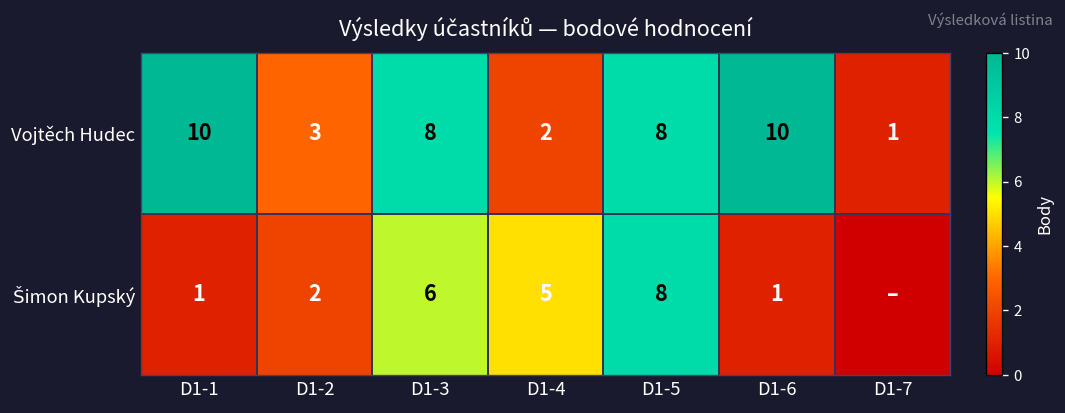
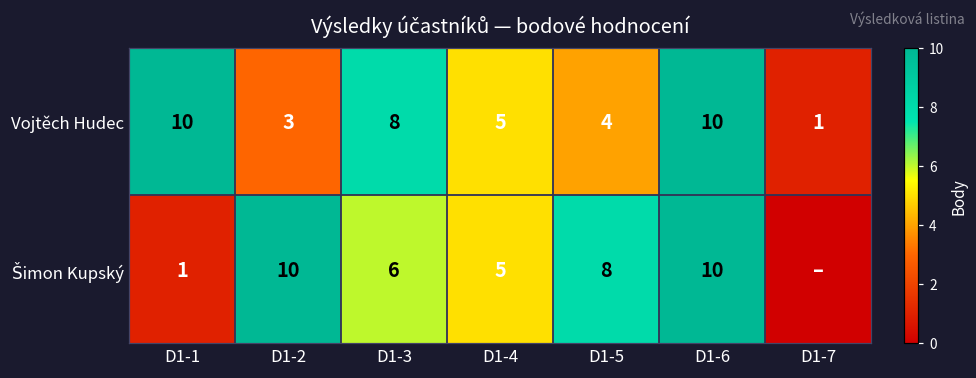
  {
    "Vojtěch Hudec": {
      "D1-1": 10,
      "D1-2": 3,
      "D1-3": 8,
-     "D1-4": 2,
-     "D1-5": 8,
+     "D1-4": 5,
+     "D1-5": 4,
      "D1-6": 10,
      "D1-7": 1
    },
    "Šimon Kupský": {
      "D1-1": 1,
-     "D1-2": 2,
+     "D1-2": 10,
      "D1-3": 6,
      "D1-4": 5,
      "D1-5": 8,
-     "D1-6": 1
+     "D1-6": 10
    }
  }
